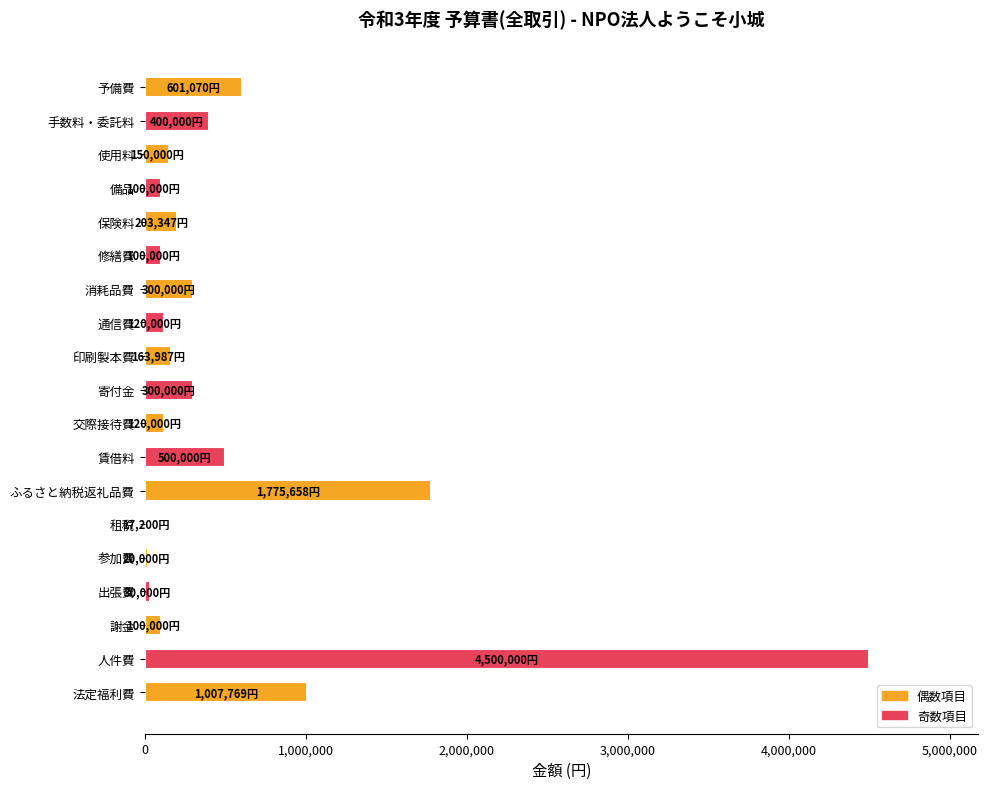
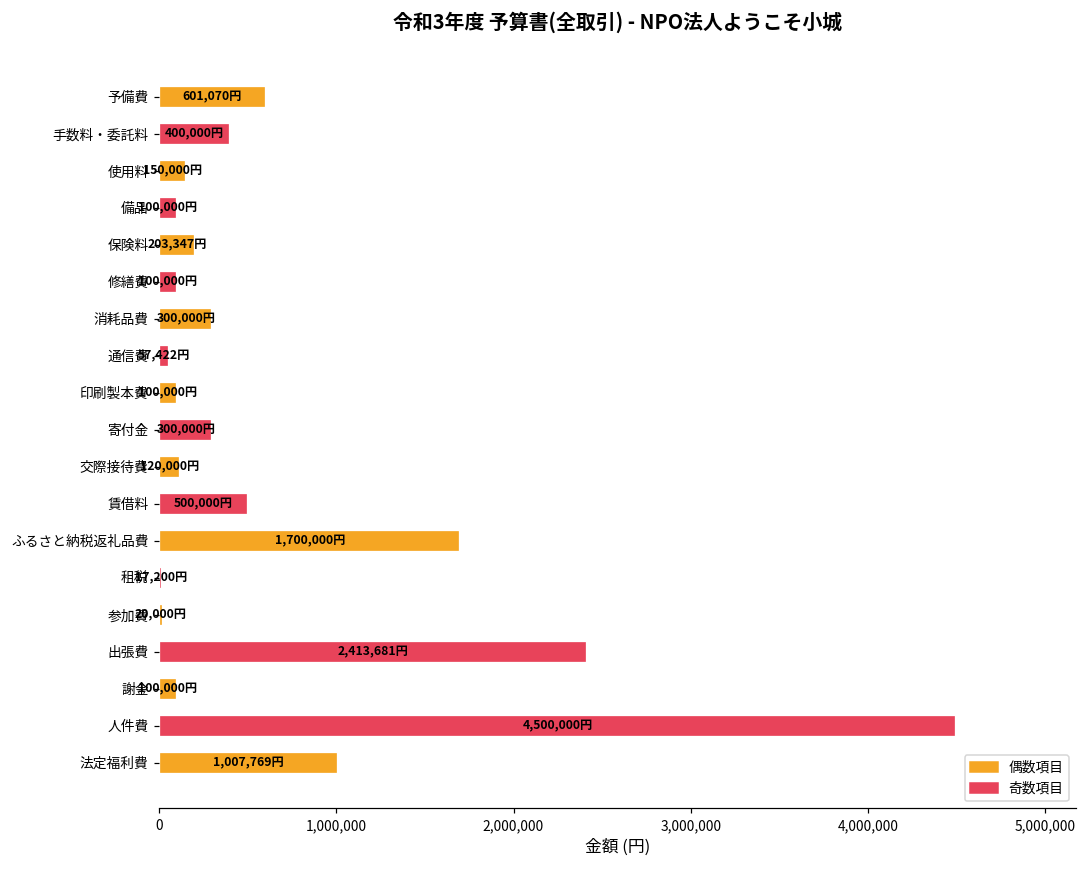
  {
    "予備費": "601,070円",
    "手数料・委託料": "400,000円",
    "使用料": "150,000円",
    "備品": "100,000円",
    "保険料": "203,347円",
    "修繕費": "100,000円",
    "消耗品費": "300,000円",
-   "通信費": "120,000円",
-   "印刷製本費": "163,987円",
+   "通信費": "57,422円",
+   "印刷製本費": "100,000円",
    "寄付金": "300,000円",
    "交際接待費": "120,000円",
    "賃借料": "500,000円",
-   "ふるさと納税返礼品費": "1,775,658円",
+   "ふるさと納税返礼品費": "1,700,000円",
    "租税": "17,200円",
    "参加費": "20,000円",
-   "出張費": "30,000円",
+   "出張費": "2,413,681円",
    "謝金": "100,000円",
    "人件費": "4,500,000円",
    "法定福利費": "1,007,769円"
  }
